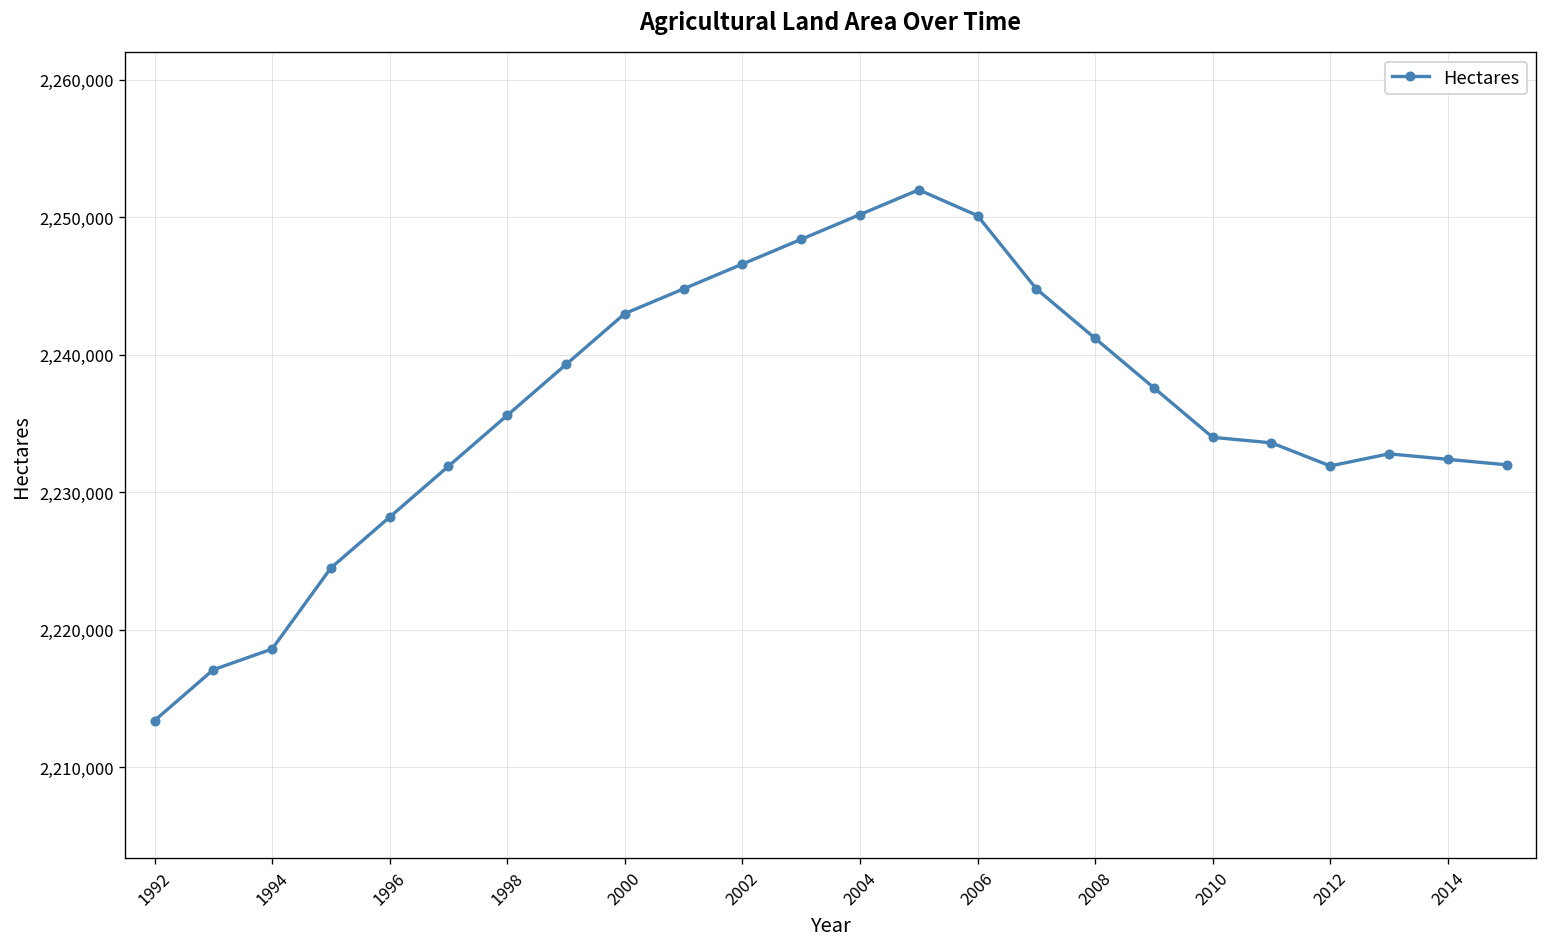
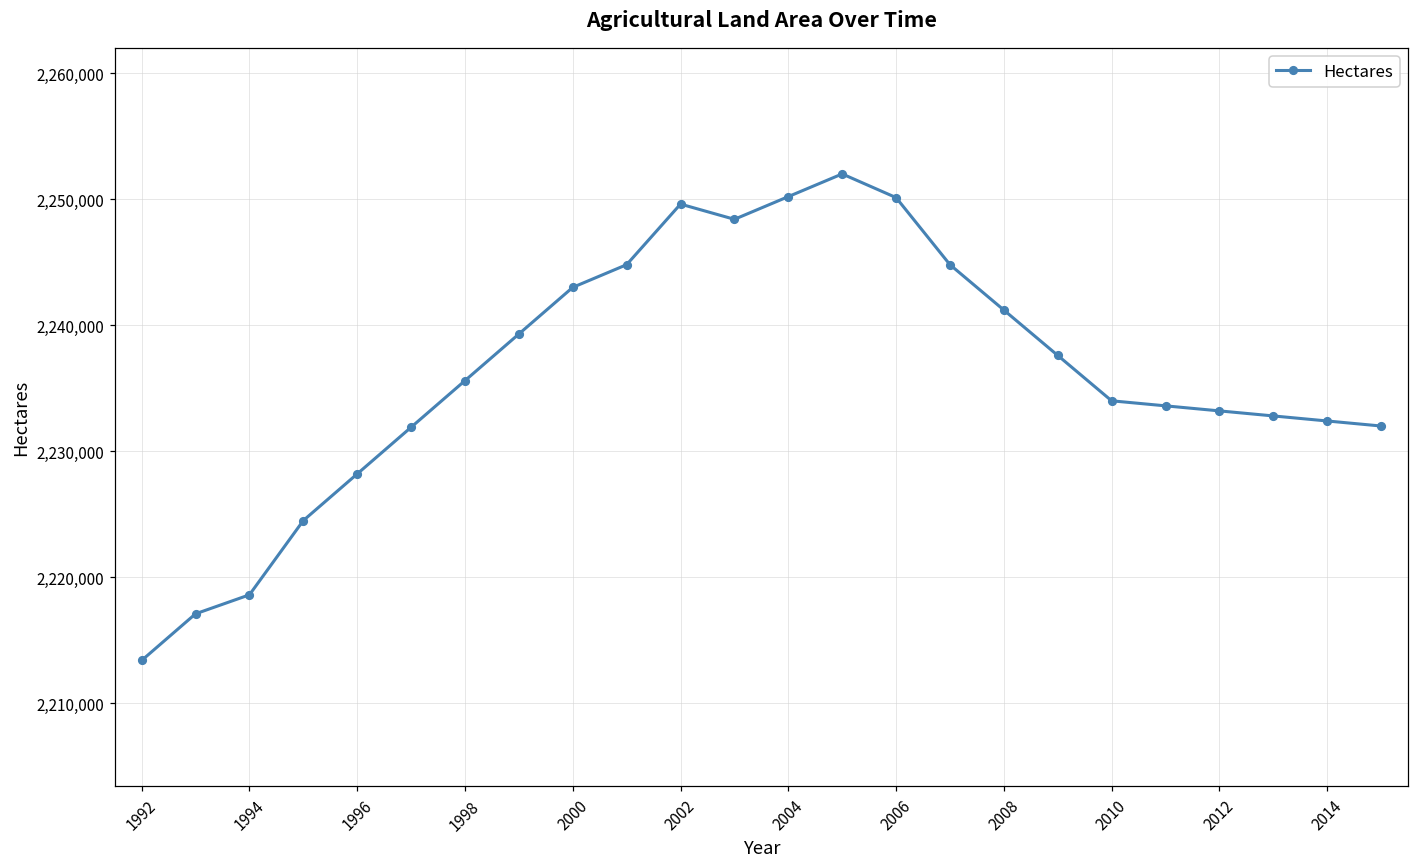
  {
    "1992": "2,213,400",
    "1994": "2,218,600",
    "1996": "2,228,200",
    "1998": "2,235,600",
    "2000": "2,243,000",
-   "2002": "2,246,600",
+   "2002": "2,249,600",
    "2004": "2,250,200",
    "2006": "2,250,100",
    "2008": "2,241,200",
    "2010": "2,234,000",
-   "2012": "2,231,900",
+   "2012": "2,233,200",
    "2014": "2,232,400"
  }
